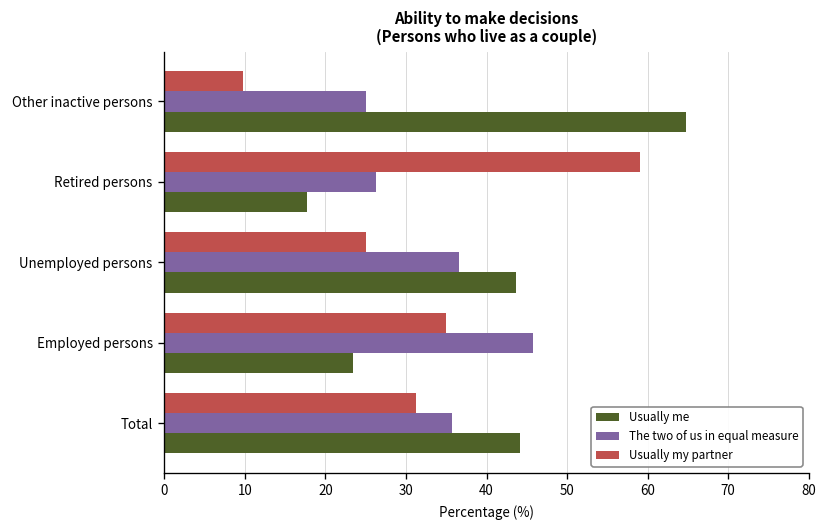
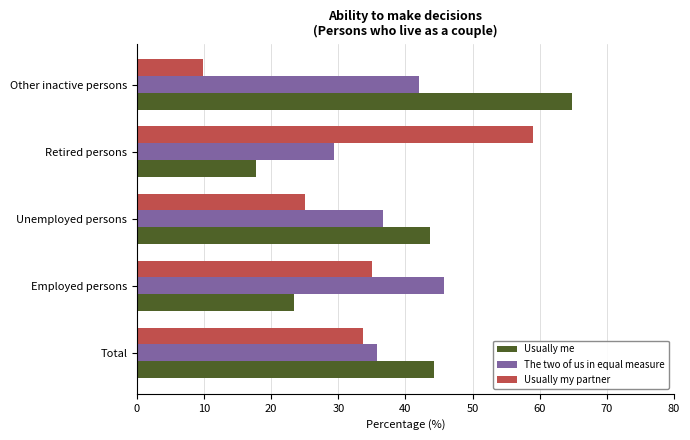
  {
    "Usually me": {
      "Other inactive persons": 65,
      "Retired persons": 18,
      "Unemployed persons": 44,
      "Employed persons": 23,
      "Total": 44
    },
    "The two of us in equal measure": {
-     "Other inactive persons": 25,
-     "Retired persons": 26,
+     "Other inactive persons": 42,
+     "Retired persons": 29,
      "Unemployed persons": 37,
      "Employed persons": 46,
      "Total": 36
    },
    "Usually my partner": {
      "Other inactive persons": 10,
      "Retired persons": 59,
      "Unemployed persons": 25,
      "Employed persons": 35,
-     "Total": 31
+     "Total": 34
    }
  }
